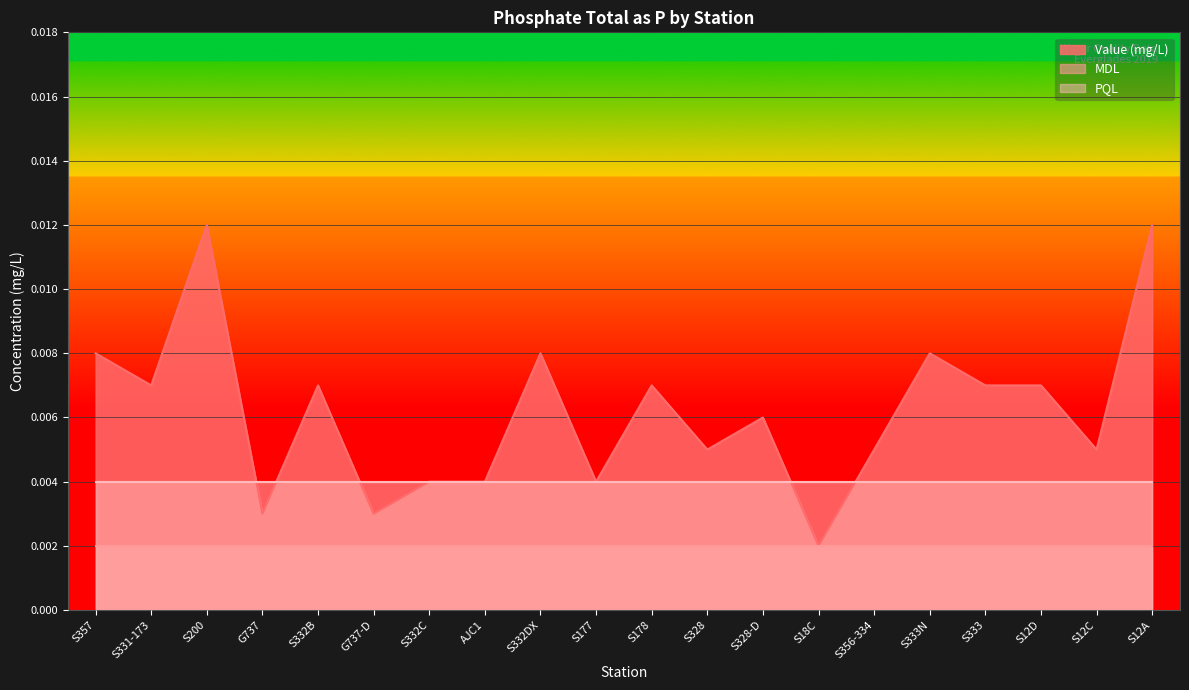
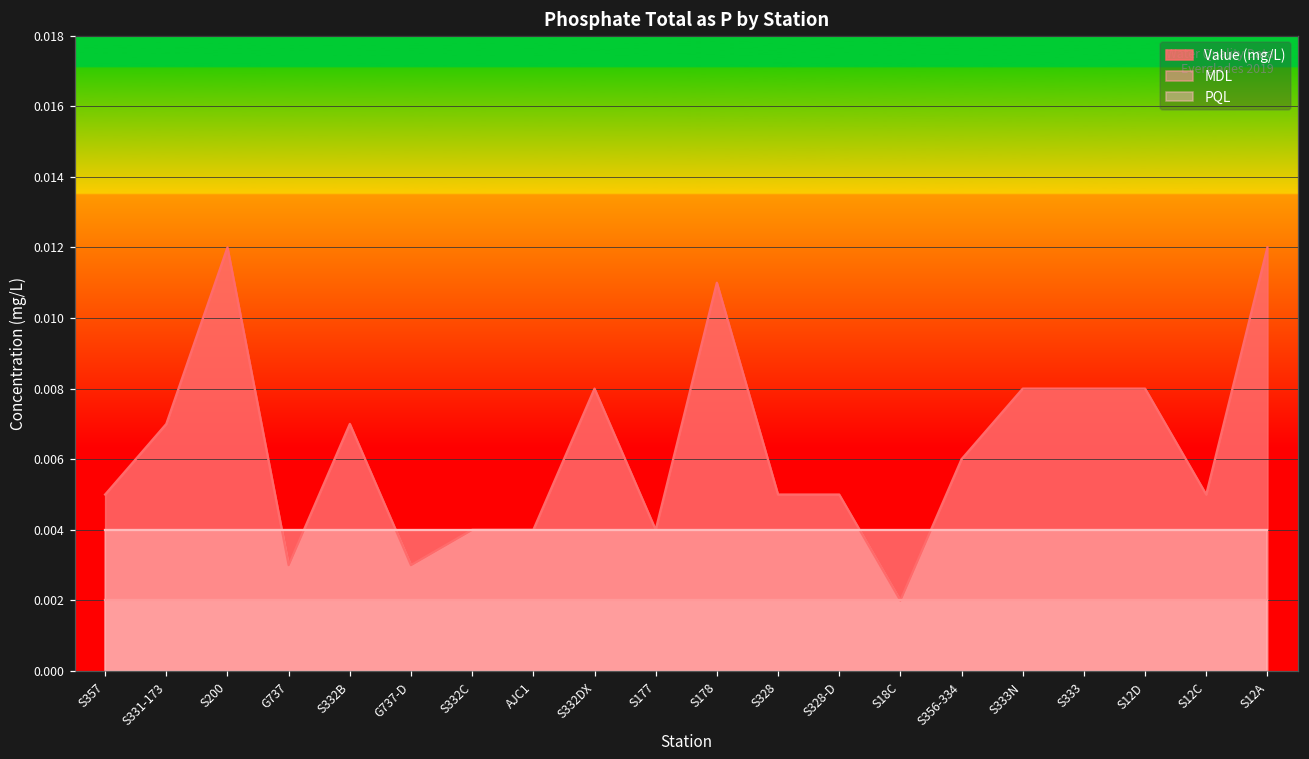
  {
    "Value (mg/L)": {
-     "S357": 0.008,
+     "S357": 0.005,
      "S331-173": 0.007,
      "S200": 0.012,
      "G737": 0.003,
      "S332B": 0.007,
      "G737-D": 0.003,
      "S332DX": 0.008,
-     "S178": 0.007,
+     "S178": 0.011,
      "S328": 0.005,
-     "S328-D": 0.006,
-     "S356-334": 0.005,
+     "S328-D": 0.005,
+     "S356-334": 0.006,
      "S333N": 0.008,
-     "S333": 0.007,
-     "S12D": 0.007,
+     "S333": 0.008,
+     "S12D": 0.008,
      "S12C": 0.005,
      "S12A": 0.012
    }
  }
